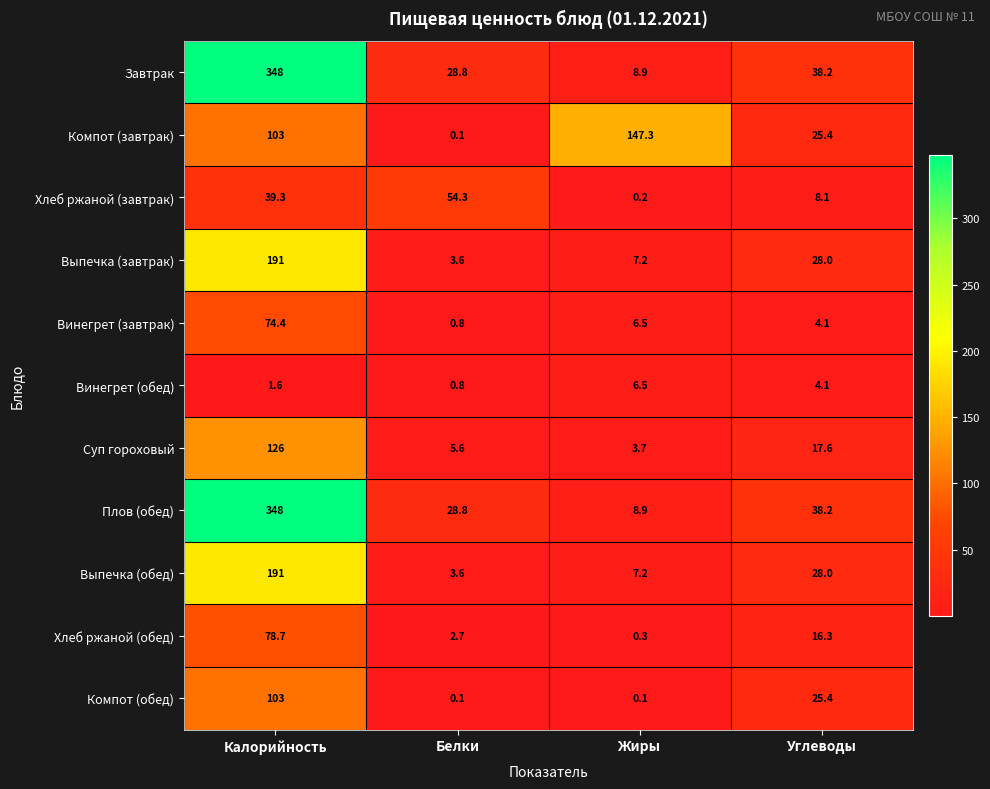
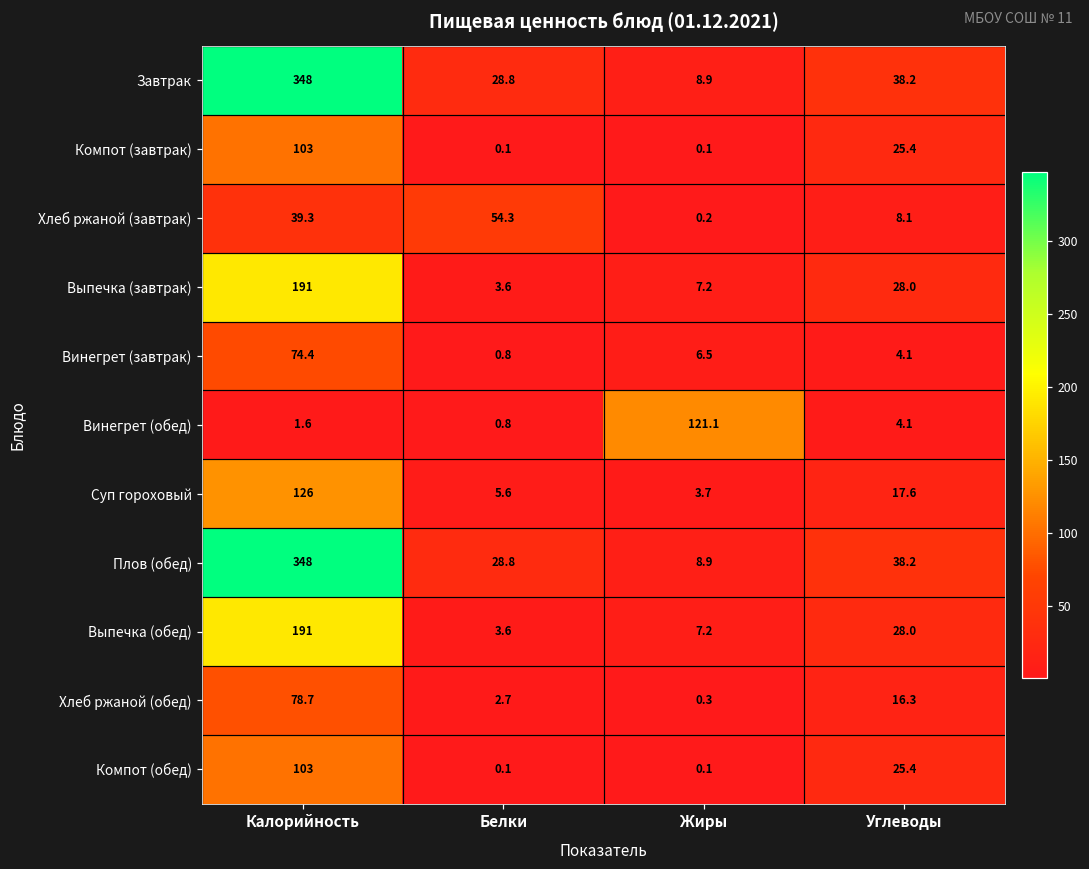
  {
    "Завтрак": {
      "Калорийность": 348,
      "Белки": 28.8,
      "Жиры": 8.9,
      "Углеводы": 38.2
    },
    "Компот (завтрак)": {
      "Калорийность": 103,
      "Белки": 0.1,
-     "Жиры": 147.3,
+     "Жиры": 0.1,
      "Углеводы": 25.4
    },
    "Хлеб ржаной (завтрак)": {
      "Калорийность": 39.3,
      "Белки": 54.3,
      "Жиры": 0.2,
      "Углеводы": 8.1
    },
    "Выпечка (завтрак)": {
      "Калорийность": 191,
      "Белки": 3.6,
      "Жиры": 7.2,
      "Углеводы": 28.0
    },
    "Винегрет (завтрак)": {
      "Калорийность": 74.4,
      "Белки": 0.8,
      "Жиры": 6.5,
      "Углеводы": 4.1
    },
    "Винегрет (обед)": {
      "Калорийность": 1.6,
      "Белки": 0.8,
-     "Жиры": 6.5,
+     "Жиры": 121.1,
      "Углеводы": 4.1
    },
    "Суп гороховый": {
      "Калорийность": 126,
      "Белки": 5.6,
      "Жиры": 3.7,
      "Углеводы": 17.6
    },
    "Плов (обед)": {
      "Калорийность": 348,
      "Белки": 28.8,
      "Жиры": 8.9,
      "Углеводы": 38.2
    },
    "Выпечка (обед)": {
      "Калорийность": 191,
      "Белки": 3.6,
      "Жиры": 7.2,
      "Углеводы": 28.0
    },
    "Хлеб ржаной (обед)": {
      "Калорийность": 78.7,
      "Белки": 2.7,
      "Жиры": 0.3,
      "Углеводы": 16.3
    },
    "Компот (обед)": {
      "Калорийность": 103,
      "Белки": 0.1,
      "Жиры": 0.1,
      "Углеводы": 25.4
    }
  }
